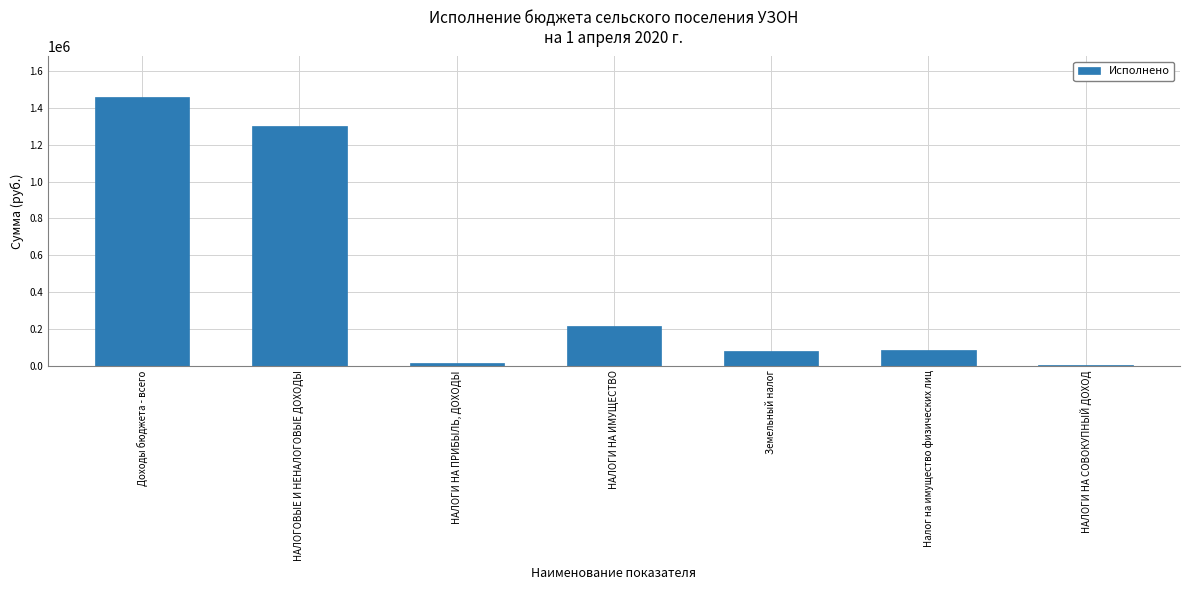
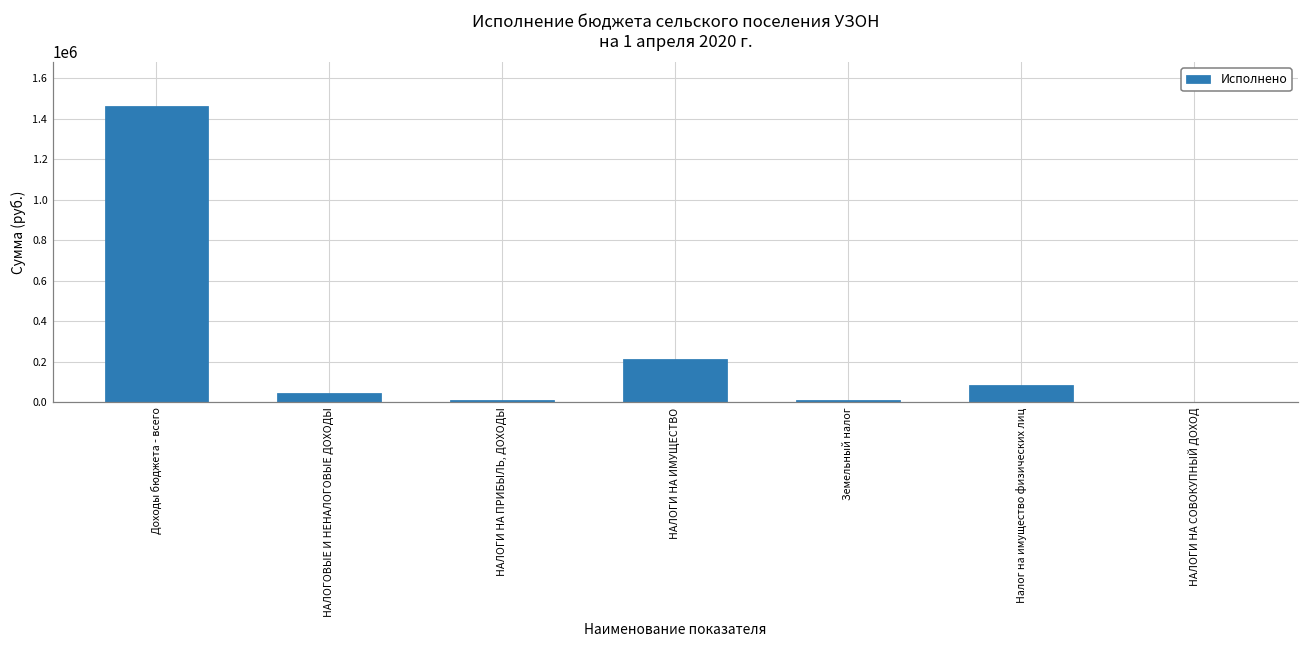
  {
    "Доходы бюджета - всего": 1460000,
-   "НАЛОГОВЫЕ И НЕНАЛОГОВЫЕ ДОХОДЫ": 1300000,
+   "НАЛОГОВЫЕ И НЕНАЛОГОВЫЕ ДОХОДЫ": 50000,
    "НАЛОГИ НА ИМУЩЕСТВО": 220000,
-   "Земельный налог": 80000,
+   "Земельный налог": 10000,
    "Налог на имущество физических лиц": 80000
  }
